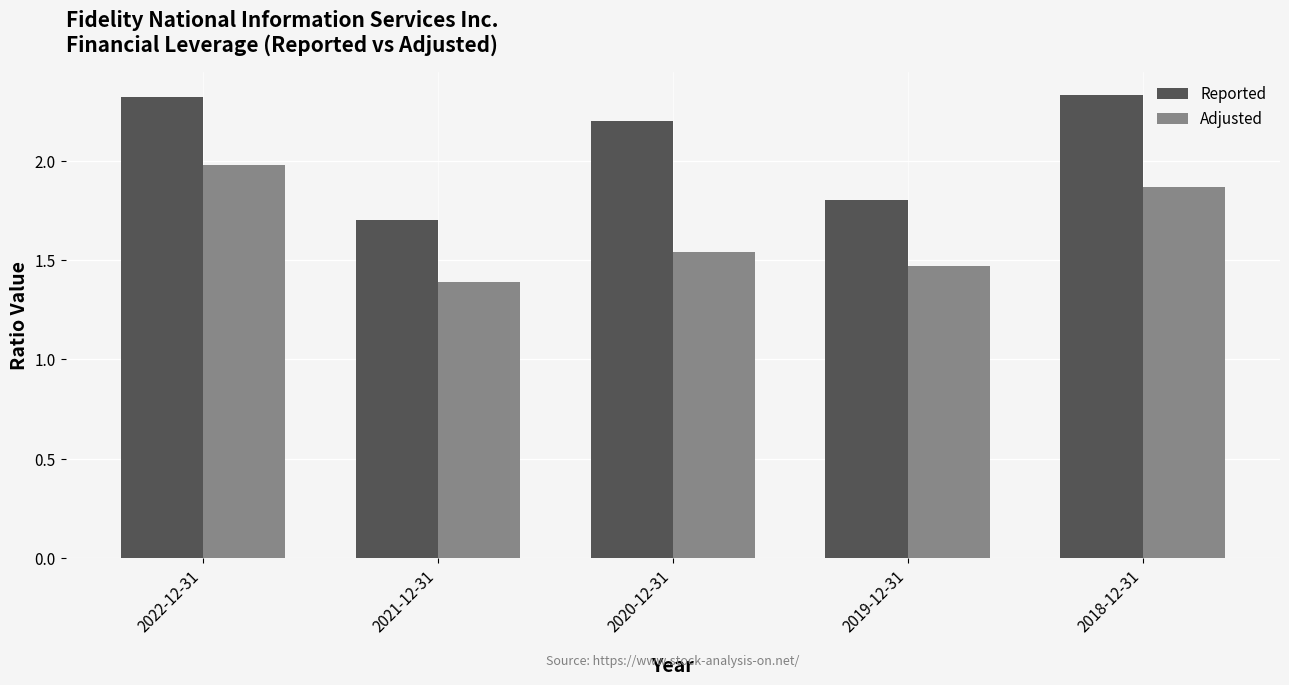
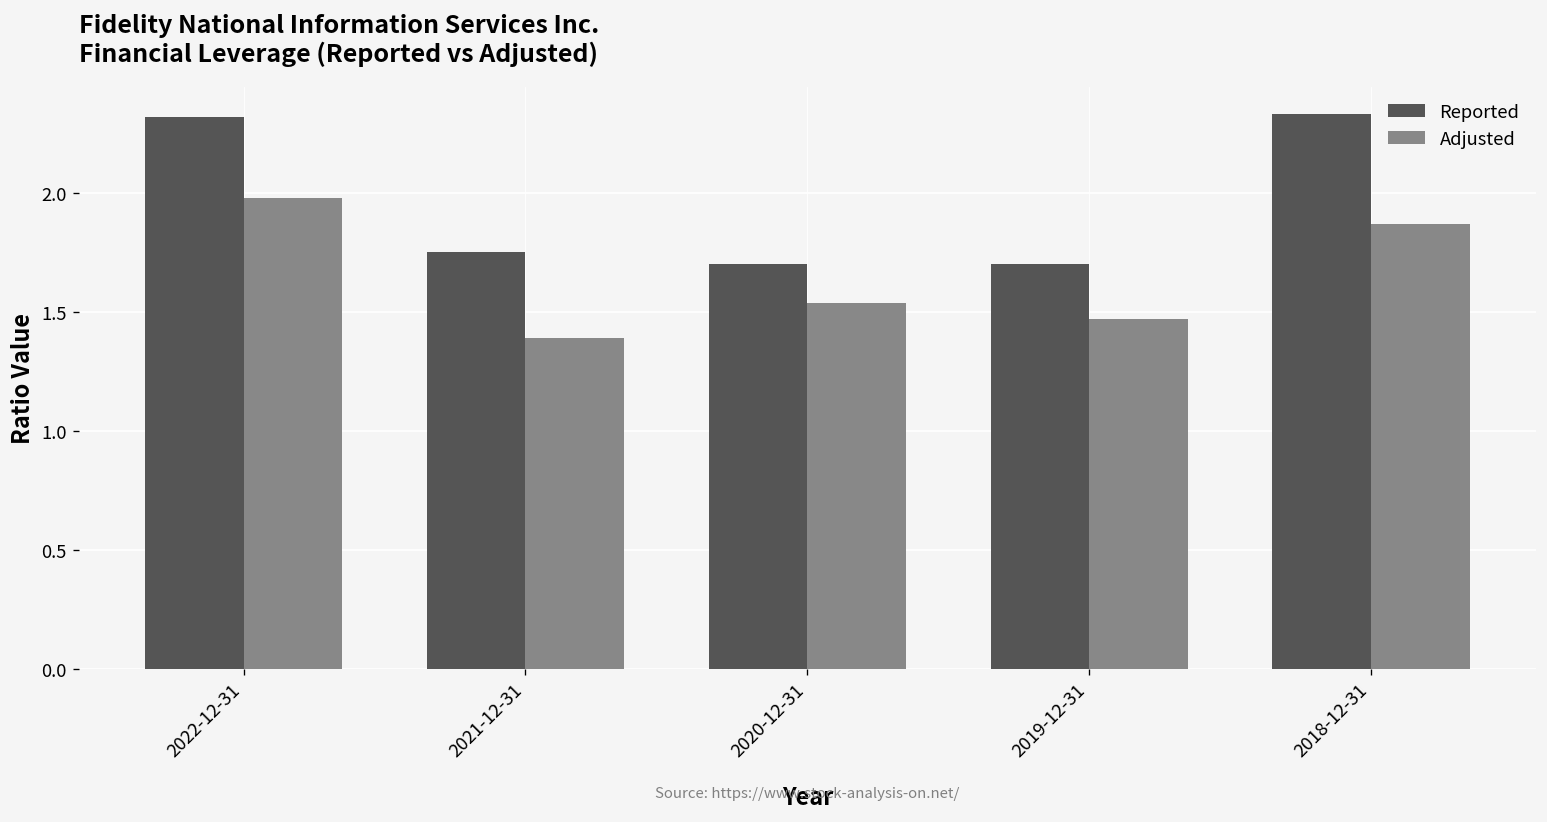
  {
    "Reported": {
      "2022-12-31": 2.32,
-     "2021-12-31": 1.70,
-     "2020-12-31": 2.2,
-     "2019-12-31": 1.8,
+     "2021-12-31": 1.75,
+     "2020-12-31": 1.7,
+     "2019-12-31": 1.7,
      "2018-12-31": 2.33
    },
    "Adjusted": {
      "2022-12-31": 1.98,
      "2021-12-31": 1.39,
      "2020-12-31": 1.54,
      "2019-12-31": 1.47,
      "2018-12-31": 1.87
    }
  }
